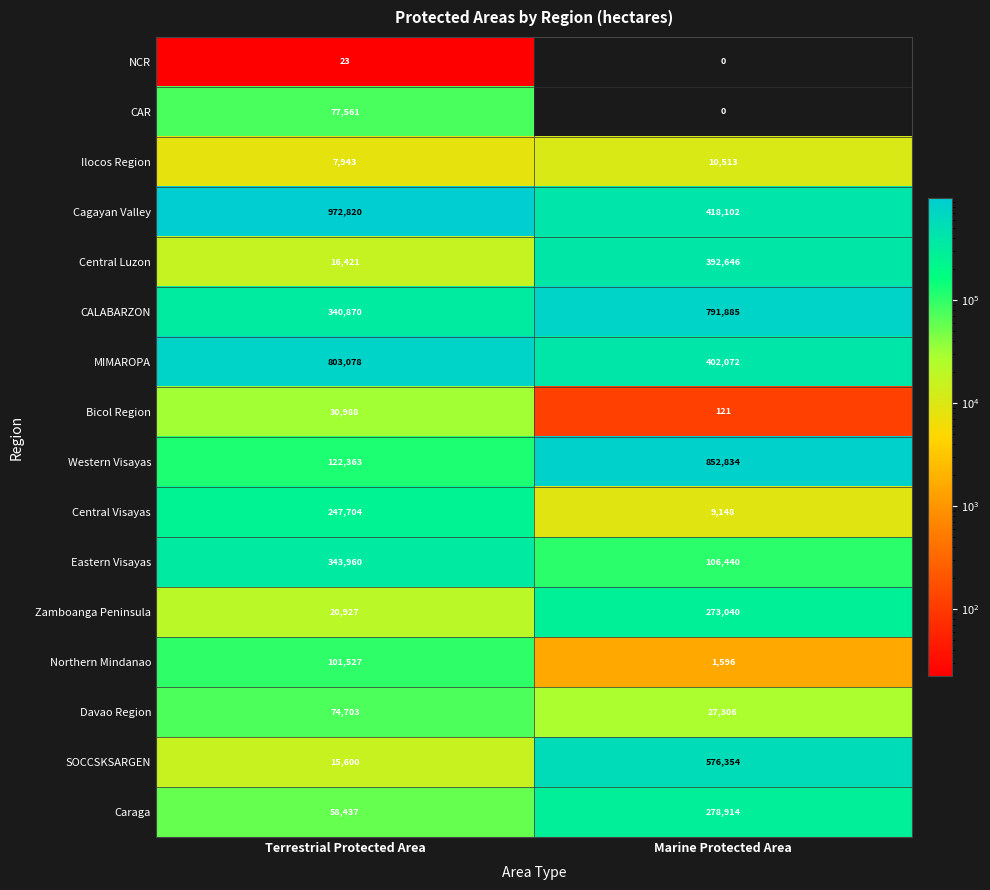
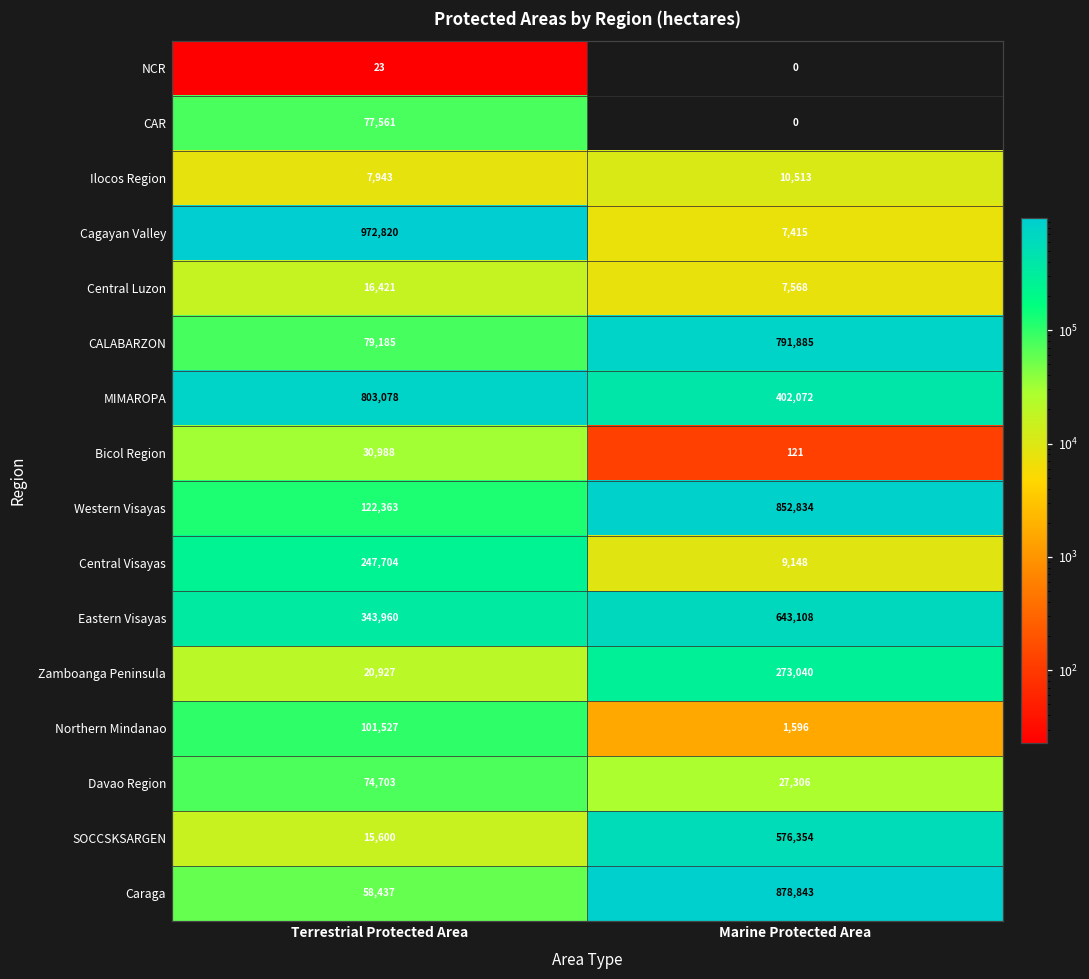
  {
    "NCR": {
      "Terrestrial Protected Area": "23",
      "Marine Protected Area": "0"
    },
    "CAR": {
      "Terrestrial Protected Area": "77,561",
      "Marine Protected Area": "0"
    },
    "Ilocos Region": {
      "Terrestrial Protected Area": "7,943",
      "Marine Protected Area": "10,513"
    },
    "Cagayan Valley": {
      "Terrestrial Protected Area": "972,820",
-     "Marine Protected Area": "418,102"
+     "Marine Protected Area": "7,415"
    },
    "Central Luzon": {
      "Terrestrial Protected Area": "16,421",
-     "Marine Protected Area": "392,646"
+     "Marine Protected Area": "7,568"
    },
    "CALABARZON": {
-     "Terrestrial Protected Area": "340,870",
+     "Terrestrial Protected Area": "79,185",
      "Marine Protected Area": "791,885"
    },
    "MIMAROPA": {
      "Terrestrial Protected Area": "803,078",
      "Marine Protected Area": "402,072"
    },
    "Bicol Region": {
      "Terrestrial Protected Area": "30,988",
      "Marine Protected Area": "121"
    },
    "Western Visayas": {
      "Terrestrial Protected Area": "122,363",
      "Marine Protected Area": "852,834"
    },
    "Central Visayas": {
      "Terrestrial Protected Area": "247,704",
      "Marine Protected Area": "9,148"
    },
    "Eastern Visayas": {
      "Terrestrial Protected Area": "343,960",
-     "Marine Protected Area": "106,440"
+     "Marine Protected Area": "643,108"
    },
    "Zamboanga Peninsula": {
      "Terrestrial Protected Area": "20,927",
      "Marine Protected Area": "273,040"
    },
    "Northern Mindanao": {
      "Terrestrial Protected Area": "101,527",
      "Marine Protected Area": "1,596"
    },
    "Davao Region": {
      "Terrestrial Protected Area": "74,703",
      "Marine Protected Area": "27,306"
    },
    "SOCCSKSARGEN": {
      "Terrestrial Protected Area": "15,600",
      "Marine Protected Area": "576,354"
    },
    "Caraga": {
      "Terrestrial Protected Area": "58,437",
-     "Marine Protected Area": "278,914"
+     "Marine Protected Area": "878,843"
    }
  }
